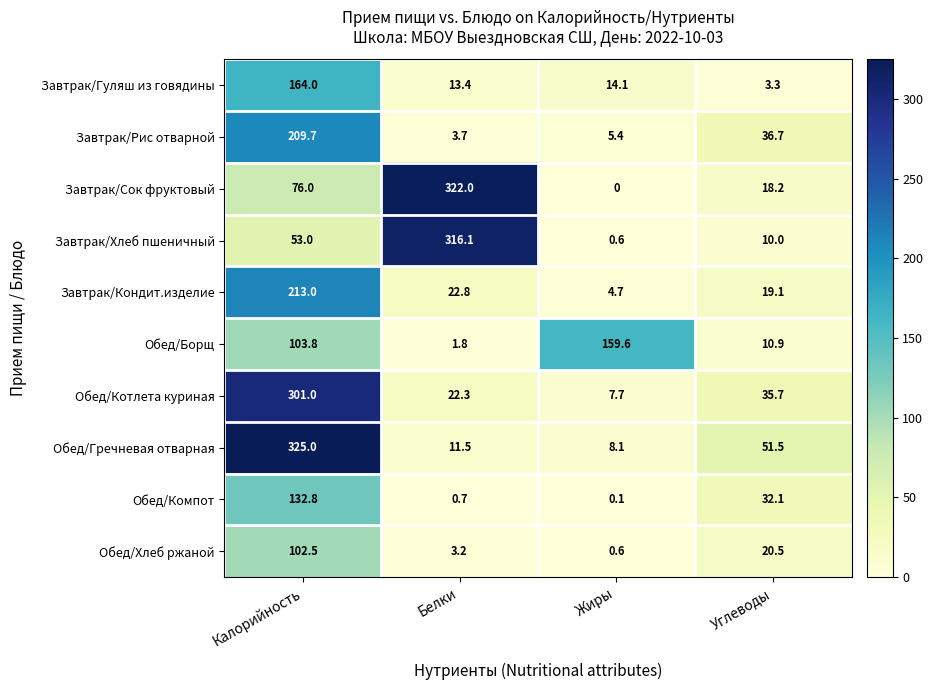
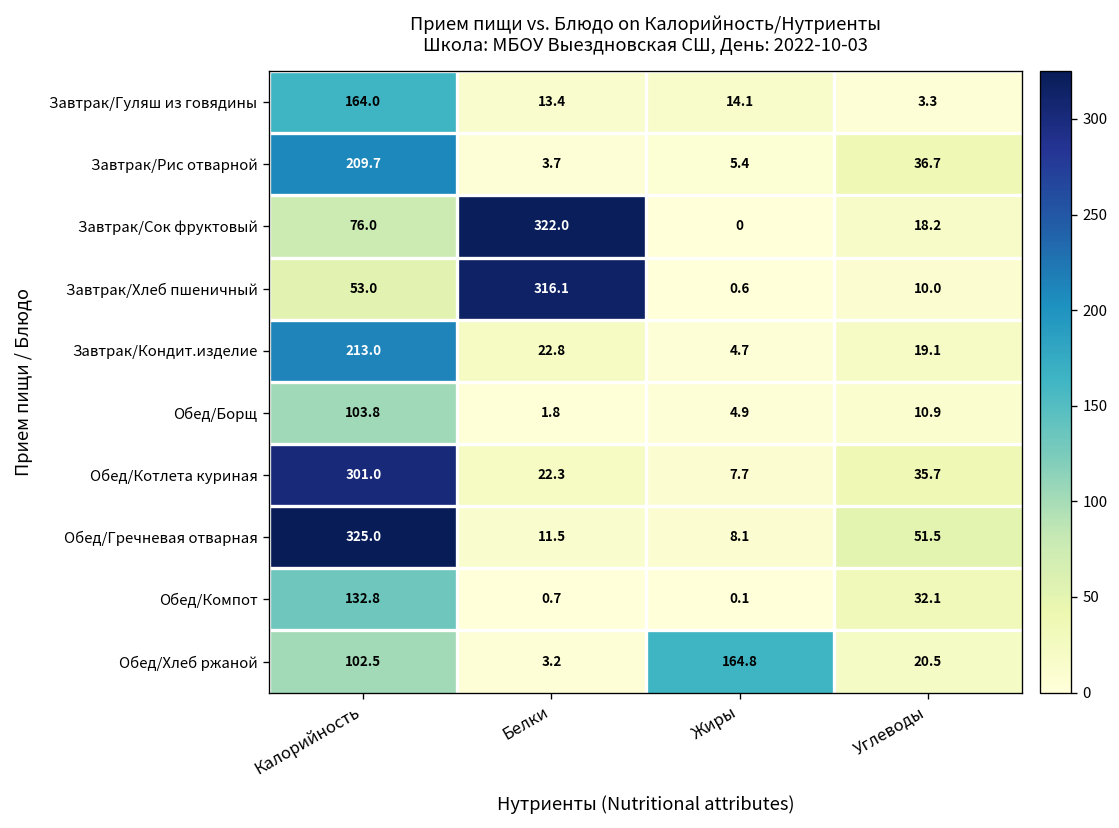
  {
    "Завтрак/Гуляш из говядины": {
      "Калорийность": 164.0,
      "Белки": 13.4,
      "Жиры": 14.1,
      "Углеводы": 3.3
    },
    "Завтрак/Рис отварной": {
      "Калорийность": 209.7,
      "Белки": 3.7,
      "Жиры": 5.4,
      "Углеводы": 36.7
    },
    "Завтрак/Сок фруктовый": {
      "Калорийность": 76.0,
      "Белки": 322.0,
      "Жиры": 0,
      "Углеводы": 18.2
    },
    "Завтрак/Хлеб пшеничный": {
      "Калорийность": 53.0,
      "Белки": 316.1,
      "Жиры": 0.6,
      "Углеводы": 10.0
    },
    "Завтрак/Кондит.изделие": {
      "Калорийность": 213.0,
      "Белки": 22.8,
      "Жиры": 4.7,
      "Углеводы": 19.1
    },
    "Обед/Борщ": {
      "Калорийность": 103.8,
      "Белки": 1.8,
-     "Жиры": 159.6,
+     "Жиры": 4.9,
      "Углеводы": 10.9
    },
    "Обед/Котлета куриная": {
      "Калорийность": 301.0,
      "Белки": 22.3,
      "Жиры": 7.7,
      "Углеводы": 35.7
    },
    "Обед/Гречневая отварная": {
      "Калорийность": 325.0,
      "Белки": 11.5,
      "Жиры": 8.1,
      "Углеводы": 51.5
    },
    "Обед/Компот": {
      "Калорийность": 132.8,
      "Белки": 0.7,
      "Жиры": 0.1,
      "Углеводы": 32.1
    },
    "Обед/Хлеб ржаной": {
      "Калорийность": 102.5,
      "Белки": 3.2,
-     "Жиры": 0.6,
+     "Жиры": 164.8,
      "Углеводы": 20.5
    }
  }
